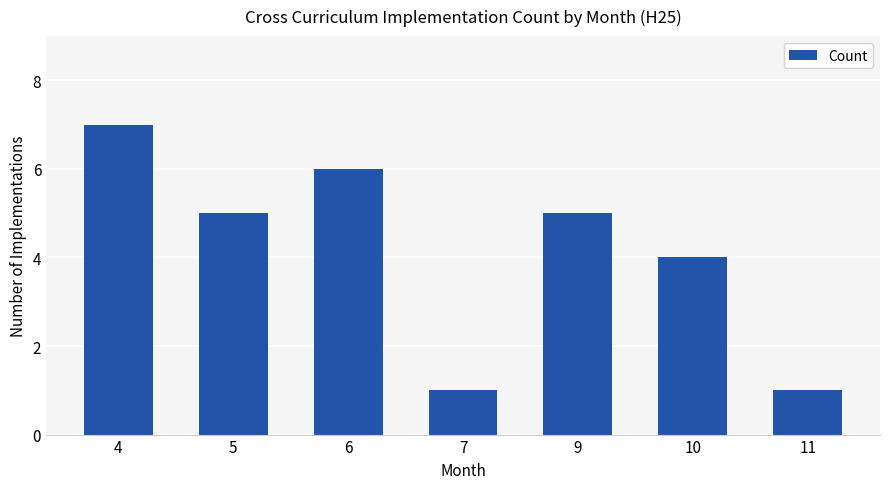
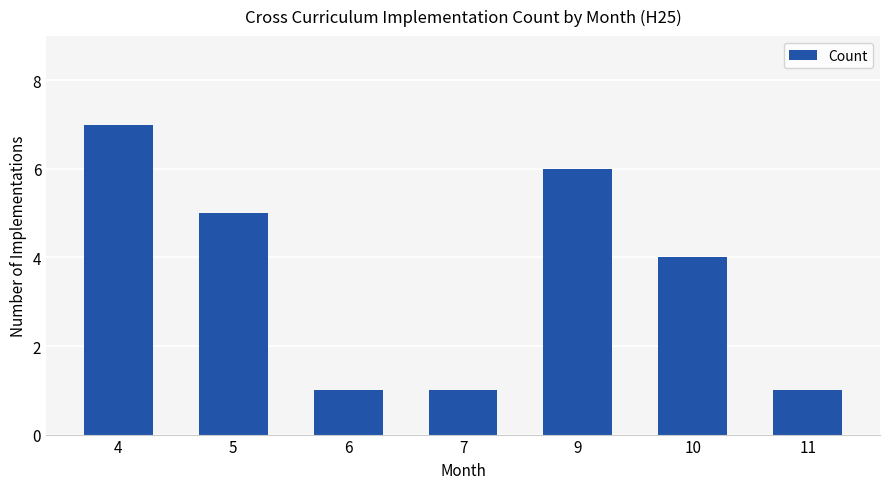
  {
    "4": 7,
    "5": 5,
-   "6": 6,
+   "6": 1,
    "7": 1,
-   "9": 5,
+   "9": 6,
    "10": 4,
    "11": 1
  }
